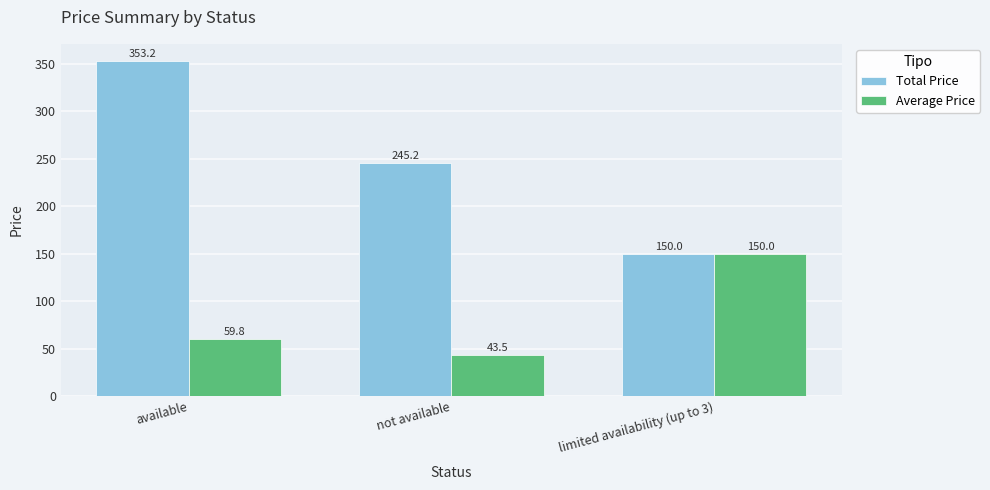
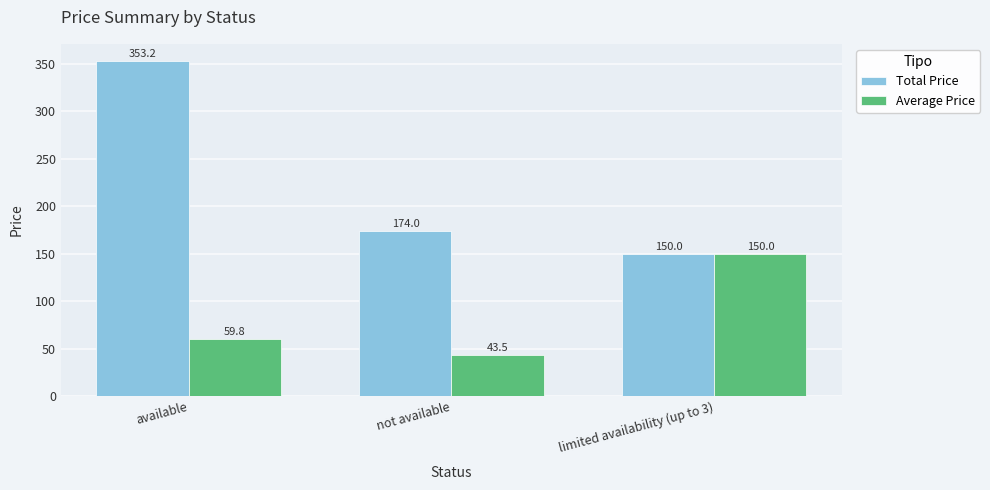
  {
    "Total Price": {
      "available": 353.2,
-     "not available": 245.2,
+     "not available": 174.0,
      "limited availability (up to 3)": 150.0
    },
    "Average Price": {
      "available": 59.8,
      "not available": 43.5,
      "limited availability (up to 3)": 150.0
    }
  }
